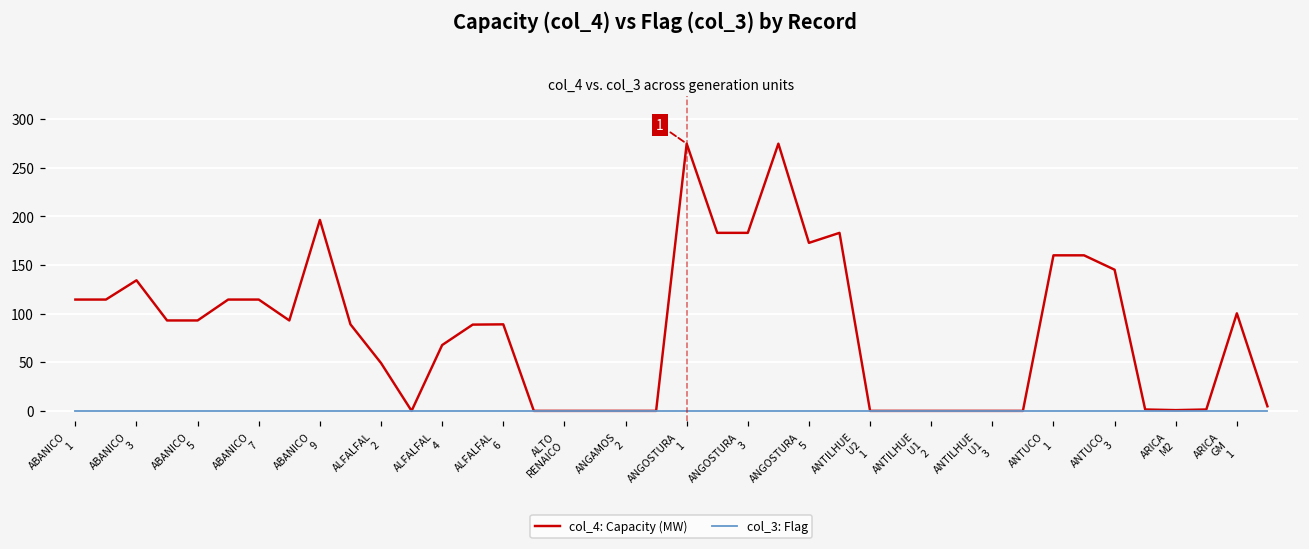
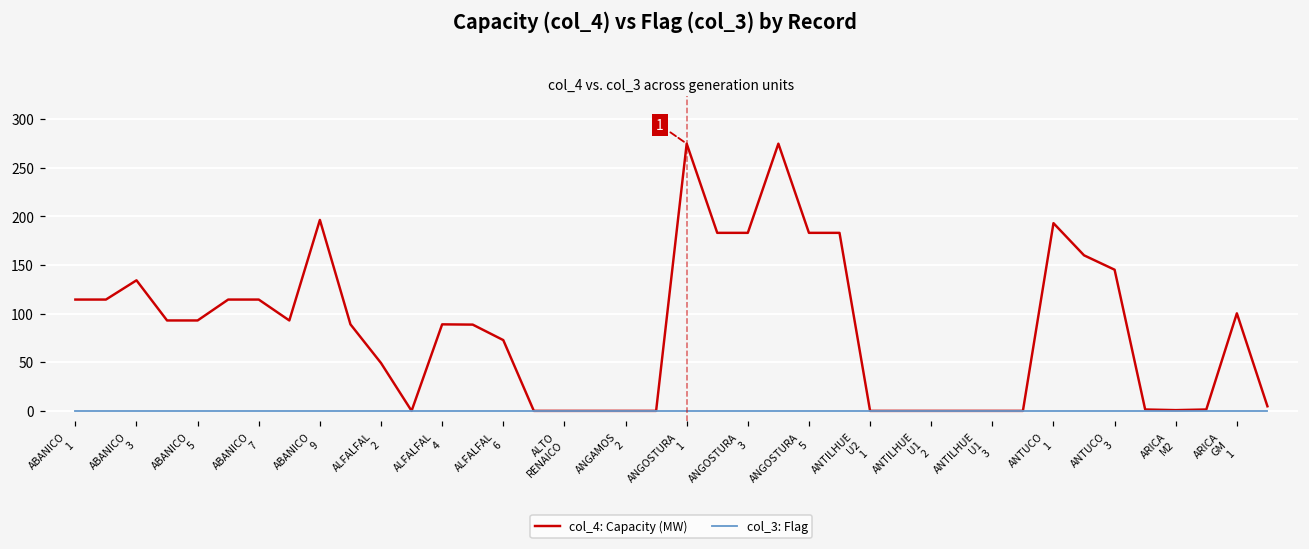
  {
    "col_4: Capacity (MW)": {
      "ABANICO 1": 110,
      "ABANICO 3": 130,
      "ABANICO 5": 90,
      "ABANICO 7": 110,
      "ABANICO 9": 200,
      "ALFALFAL 2": 50,
-     "ALFALFAL 4": 70,
-     "ALFALFAL 6": 90,
+     "ALFALFAL 4": 90,
+     "ALFALFAL 6": 70,
      "ANGOSTURA 1": 270,
      "ANGOSTURA 3": 180,
-     "ANGOSTURA 5": 170,
-     "ANTUCO 1": 160,
+     "ANGOSTURA 5": 180,
+     "ANTUCO 1": 190,
      "ANTUCO 3": 150,
      "ARICA GM 1": 100
    },
    "col_3: Flag": {
      "ABANICO 1": 0,
      "ABANICO 3": 0,
      "ABANICO 5": 0,
      "ABANICO 7": 0,
      "ABANICO 9": 0,
      "ALFALFAL 2": 0,
      "ALFALFAL 4": 0,
      "ALFALFAL 6": 0,
      "ANGOSTURA 1": 0,
      "ANGOSTURA 3": 0,
      "ANGOSTURA 5": 0,
      "ANTUCO 1": 0,
      "ANTUCO 3": 0,
      "ARICA GM 1": 0
    }
  }
